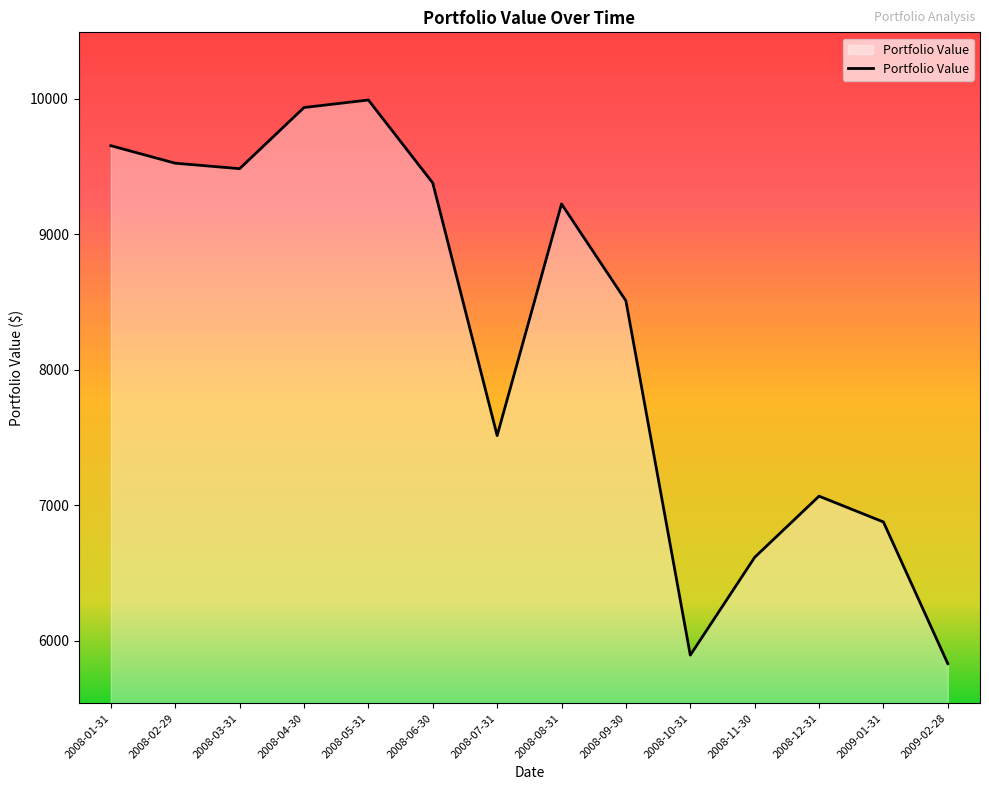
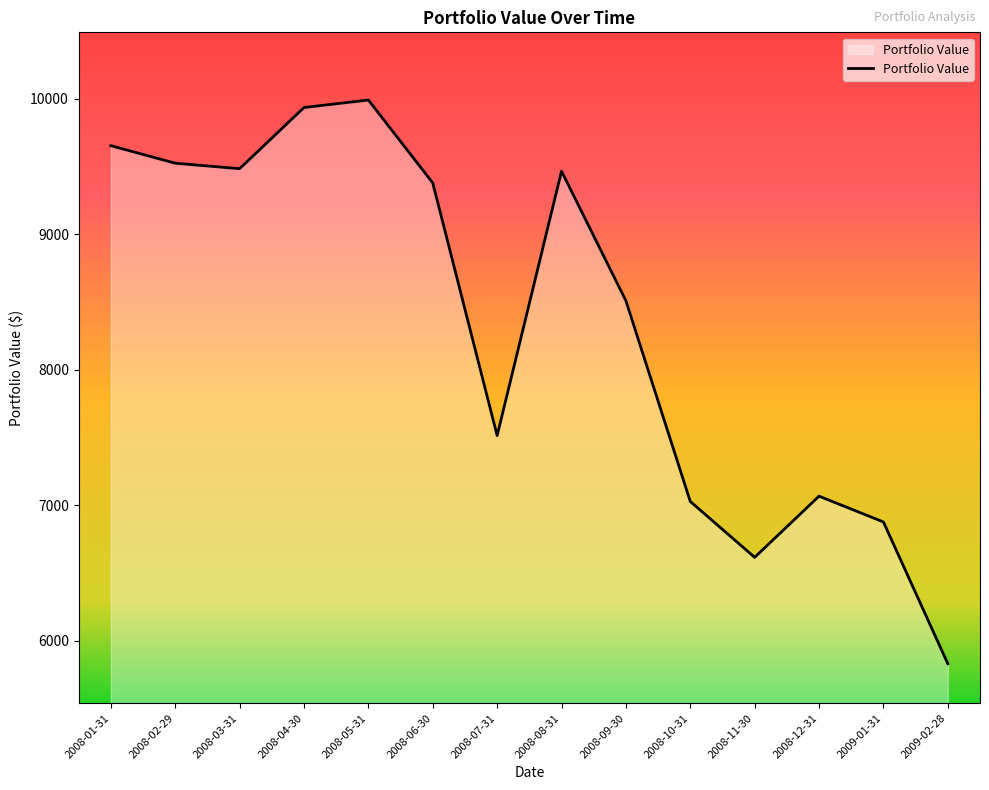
  {
    "2008-01-31": 9650,
    "2008-02-29": 9520,
    "2008-03-31": 9480,
    "2008-04-30": 9930,
    "2008-05-31": 9990,
    "2008-06-30": 9380,
    "2008-07-31": 7510,
-   "2008-08-31": 9220,
+   "2008-08-31": 9460,
    "2008-09-30": 8510,
-   "2008-10-31": 5890,
+   "2008-10-31": 7030,
    "2008-11-30": 6610,
    "2008-12-31": 7070,
    "2009-01-31": 6880,
    "2009-02-28": 5830
  }
